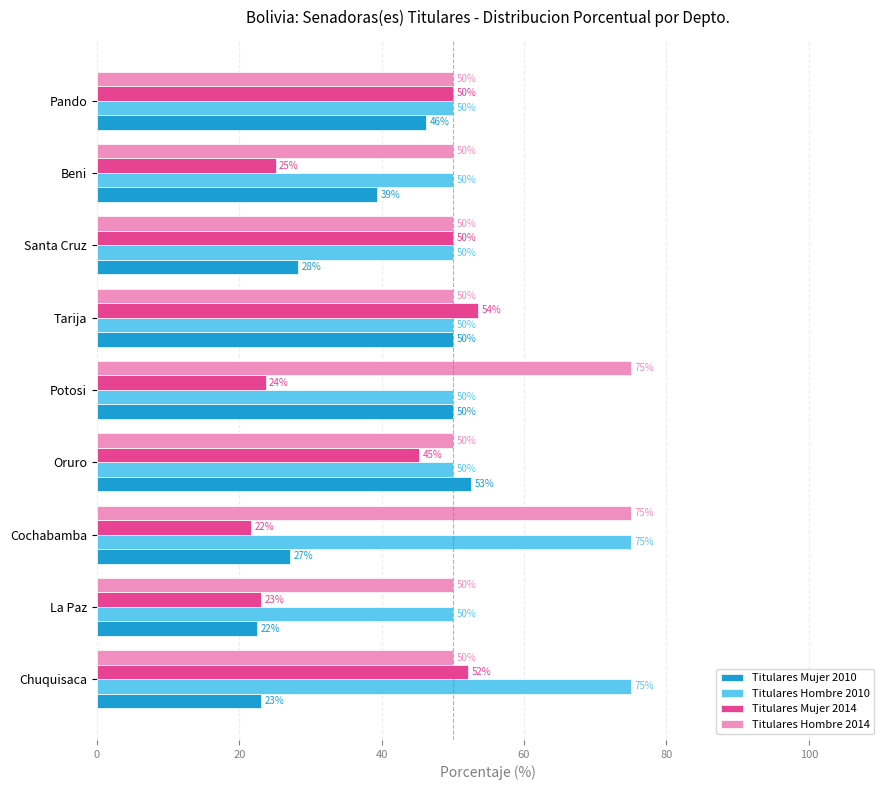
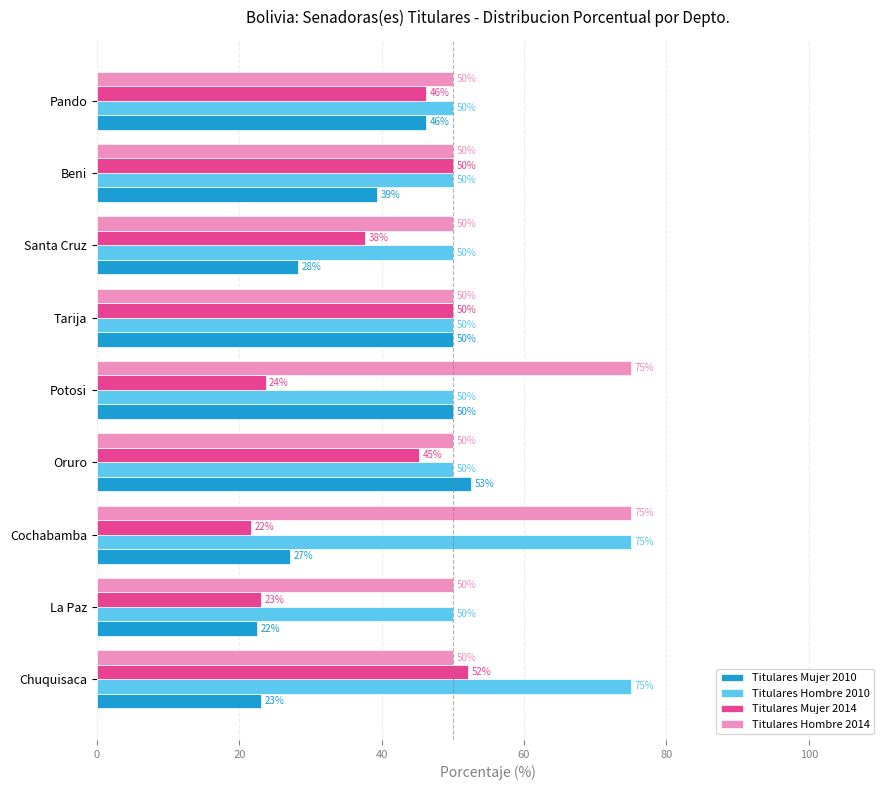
  {
    "Titulares Mujer 2010": {
      "Pando": "46%",
      "Beni": "39%",
      "Santa Cruz": "28%",
      "Tarija": "50%",
      "Potosi": "50%",
      "Oruro": "53%",
      "Cochabamba": "27%",
      "La Paz": "22%",
      "Chuquisaca": "23%"
    },
    "Titulares Hombre 2010": {
      "Pando": "50%",
      "Beni": "50%",
      "Santa Cruz": "50%",
      "Tarija": "50%",
      "Potosi": "50%",
      "Oruro": "50%",
      "Cochabamba": "75%",
      "La Paz": "50%",
      "Chuquisaca": "75%"
    },
    "Titulares Mujer 2014": {
-     "Pando": "50%",
-     "Beni": "25%",
-     "Santa Cruz": "50%",
-     "Tarija": "54%",
+     "Pando": "46%",
+     "Beni": "50%",
+     "Santa Cruz": "38%",
+     "Tarija": "50%",
      "Potosi": "24%",
      "Oruro": "45%",
      "Cochabamba": "22%",
      "La Paz": "23%",
      "Chuquisaca": "52%"
    },
    "Titulares Hombre 2014": {
      "Pando": "50%",
      "Beni": "50%",
      "Santa Cruz": "50%",
      "Tarija": "50%",
      "Potosi": "75%",
      "Oruro": "50%",
      "Cochabamba": "75%",
      "La Paz": "50%",
      "Chuquisaca": "50%"
    }
  }
